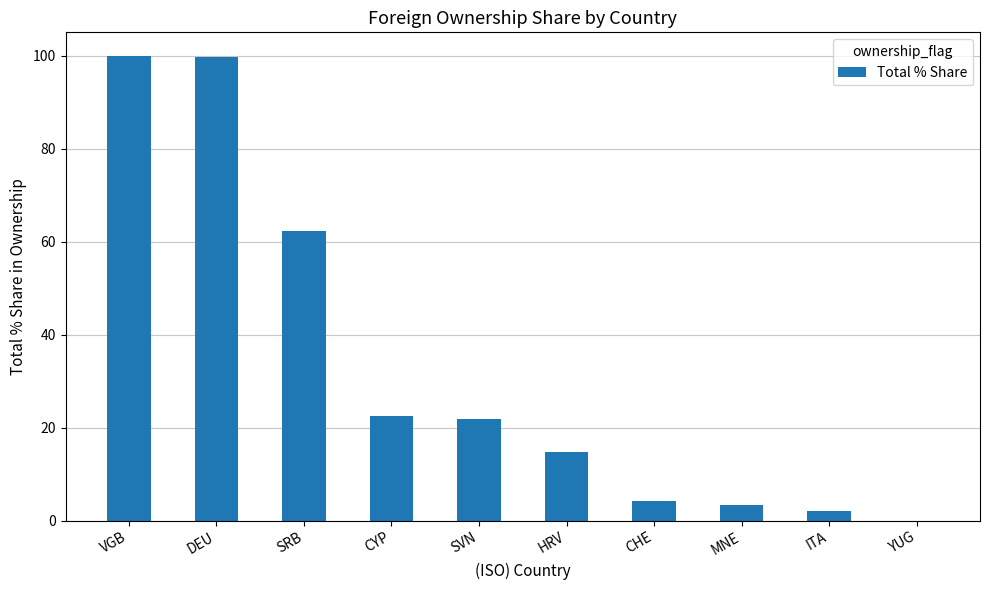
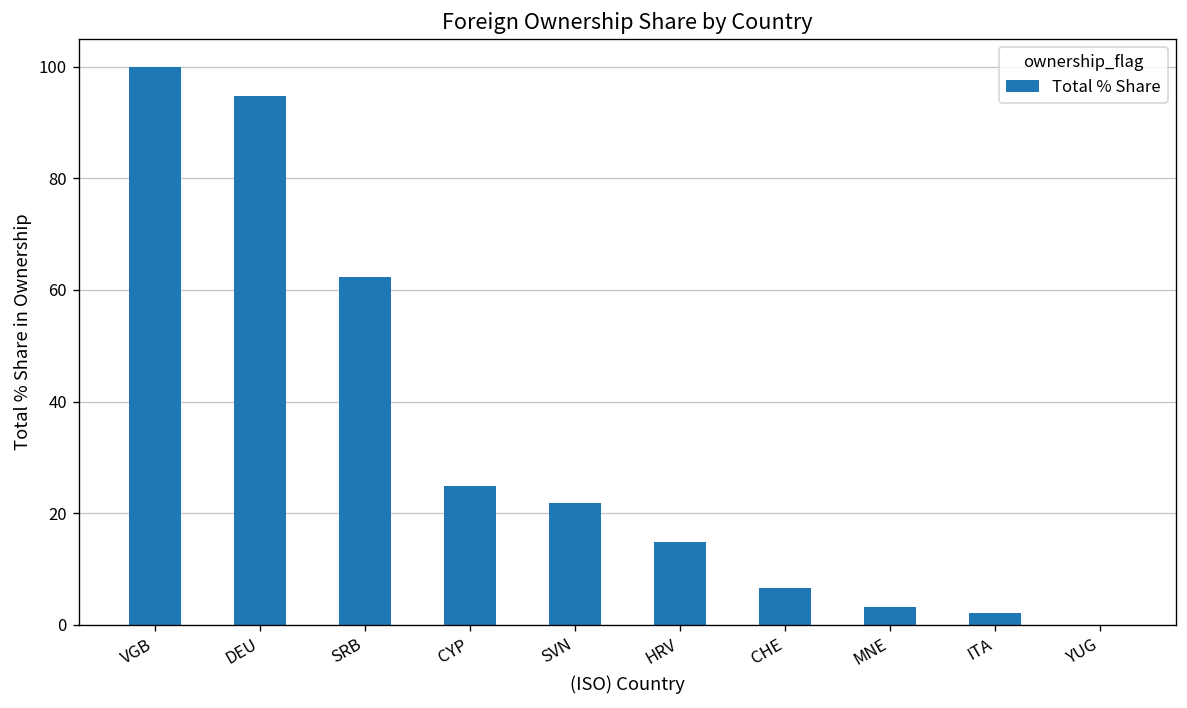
  {
    "VGB": 100,
-   "DEU": 100,
+   "DEU": 95,
    "SRB": 62,
-   "CYP": 22,
+   "CYP": 25,
    "SVN": 22,
    "HRV": 15,
-   "CHE": 4,
+   "CHE": 7,
    "MNE": 3,
    "ITA": 2
  }
